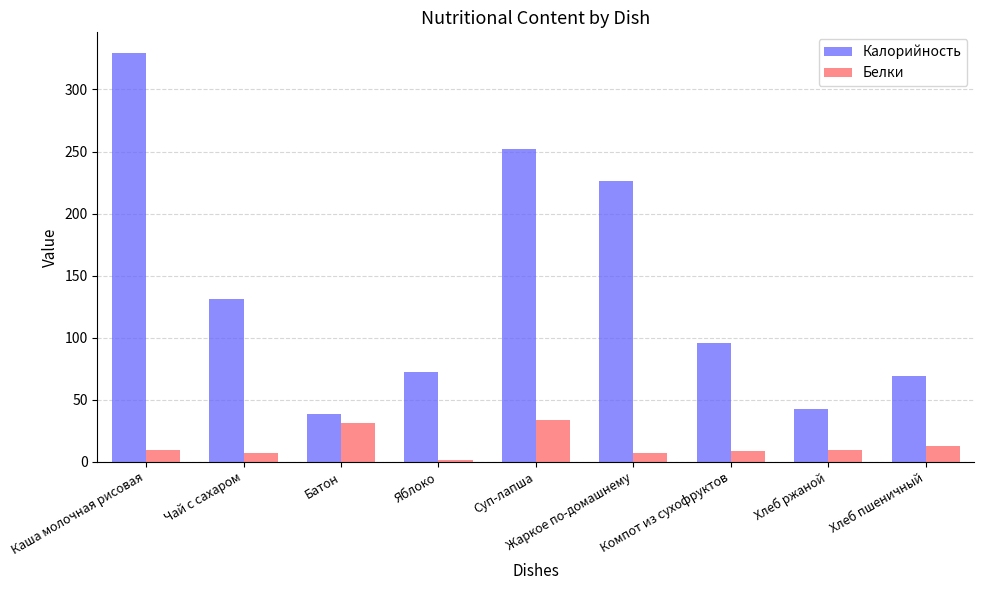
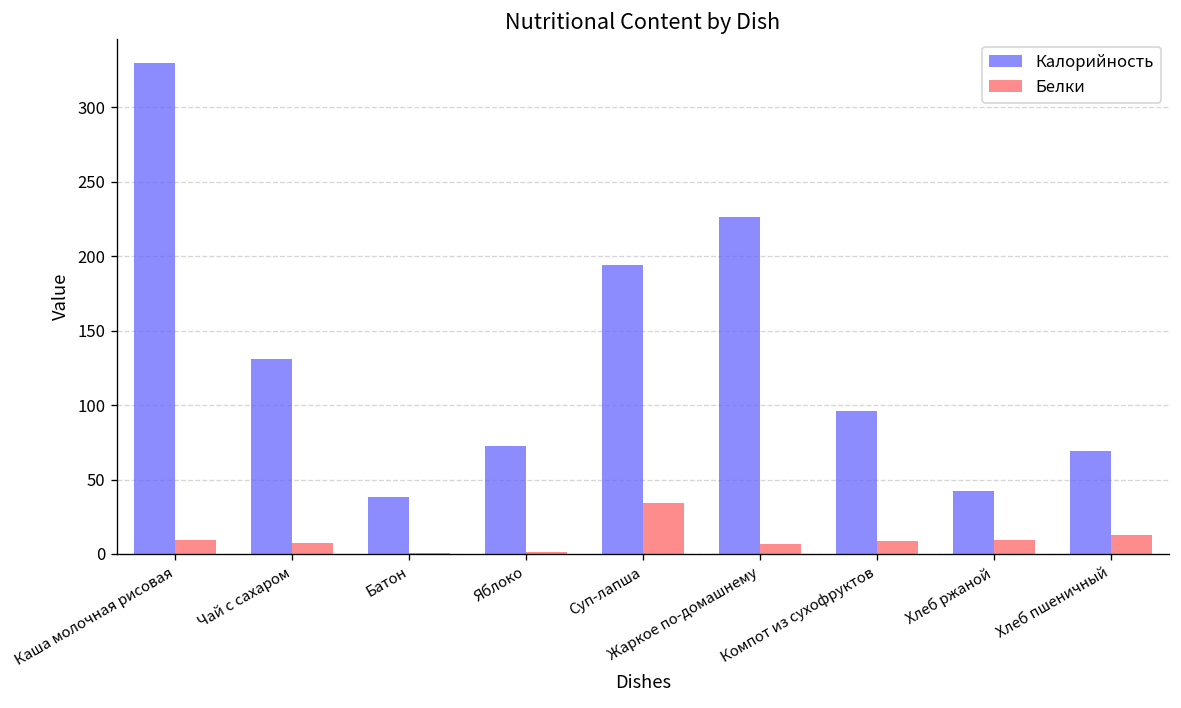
  {
    "Калорийность": {
      "Каша молочная рисовая": 330,
      "Чай с сахаром": 131,
      "Батон": 39,
      "Яблоко": 72,
-     "Суп-лапша": 252,
+     "Суп-лапша": 194,
      "Жаркое по-домашнему": 226,
      "Компот из сухофруктов": 96,
      "Хлеб ржаной": 42,
      "Хлеб пшеничный": 69
    },
    "Белки": {
      "Каша молочная рисовая": 9,
      "Чай с сахаром": 7,
-     "Батон": 31,
+     "Батон": 1,
      "Суп-лапша": 34,
      "Жаркое по-домашнему": 7,
      "Компот из сухофруктов": 9,
      "Хлеб ржаной": 10,
      "Хлеб пшеничный": 13
    }
  }
